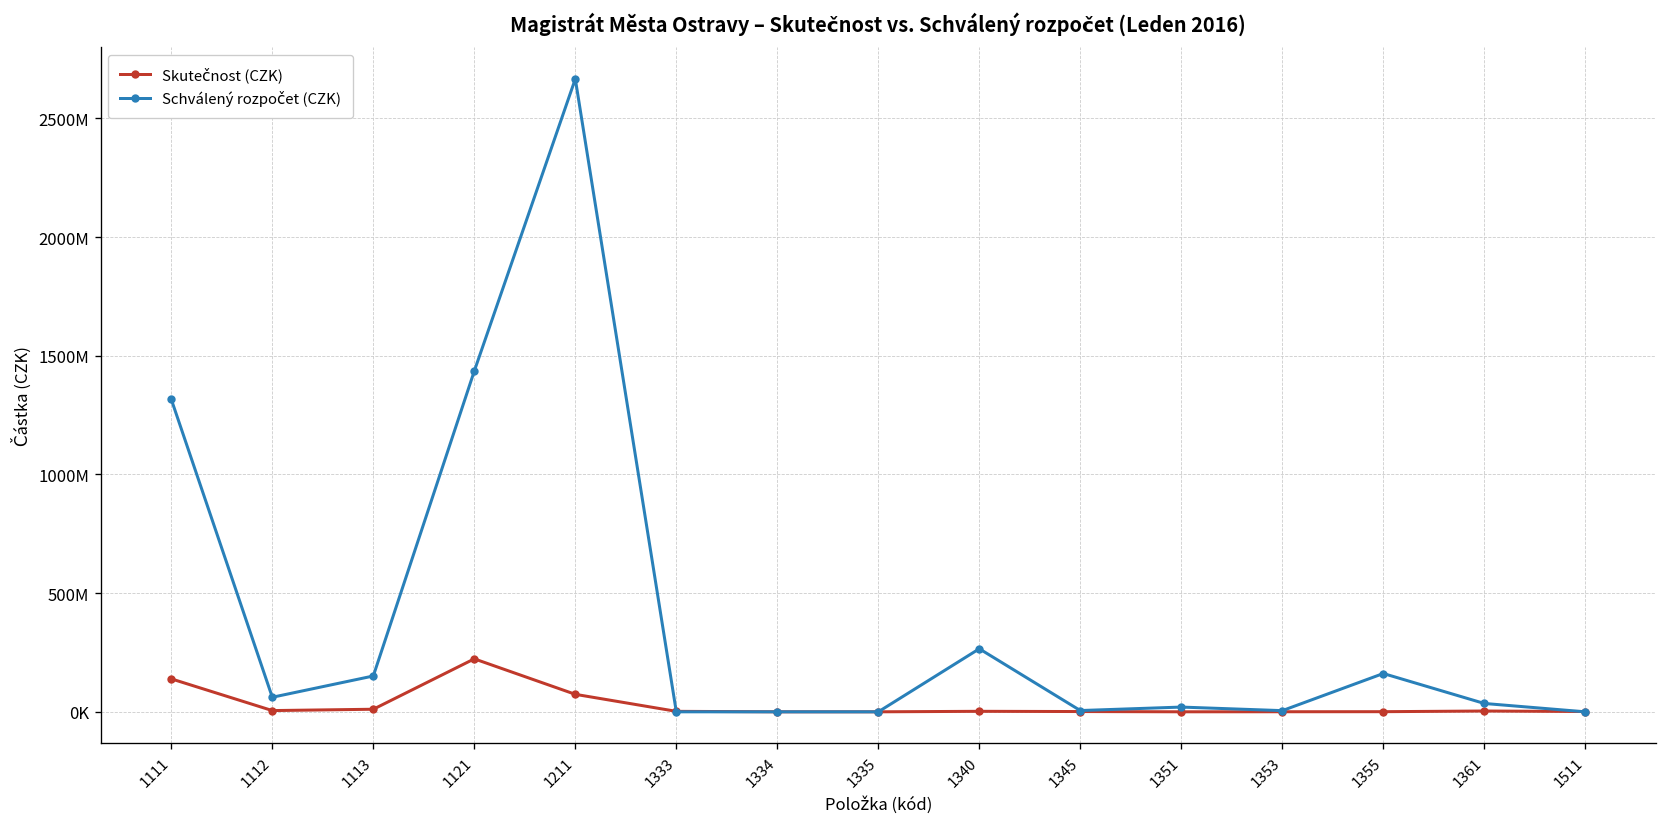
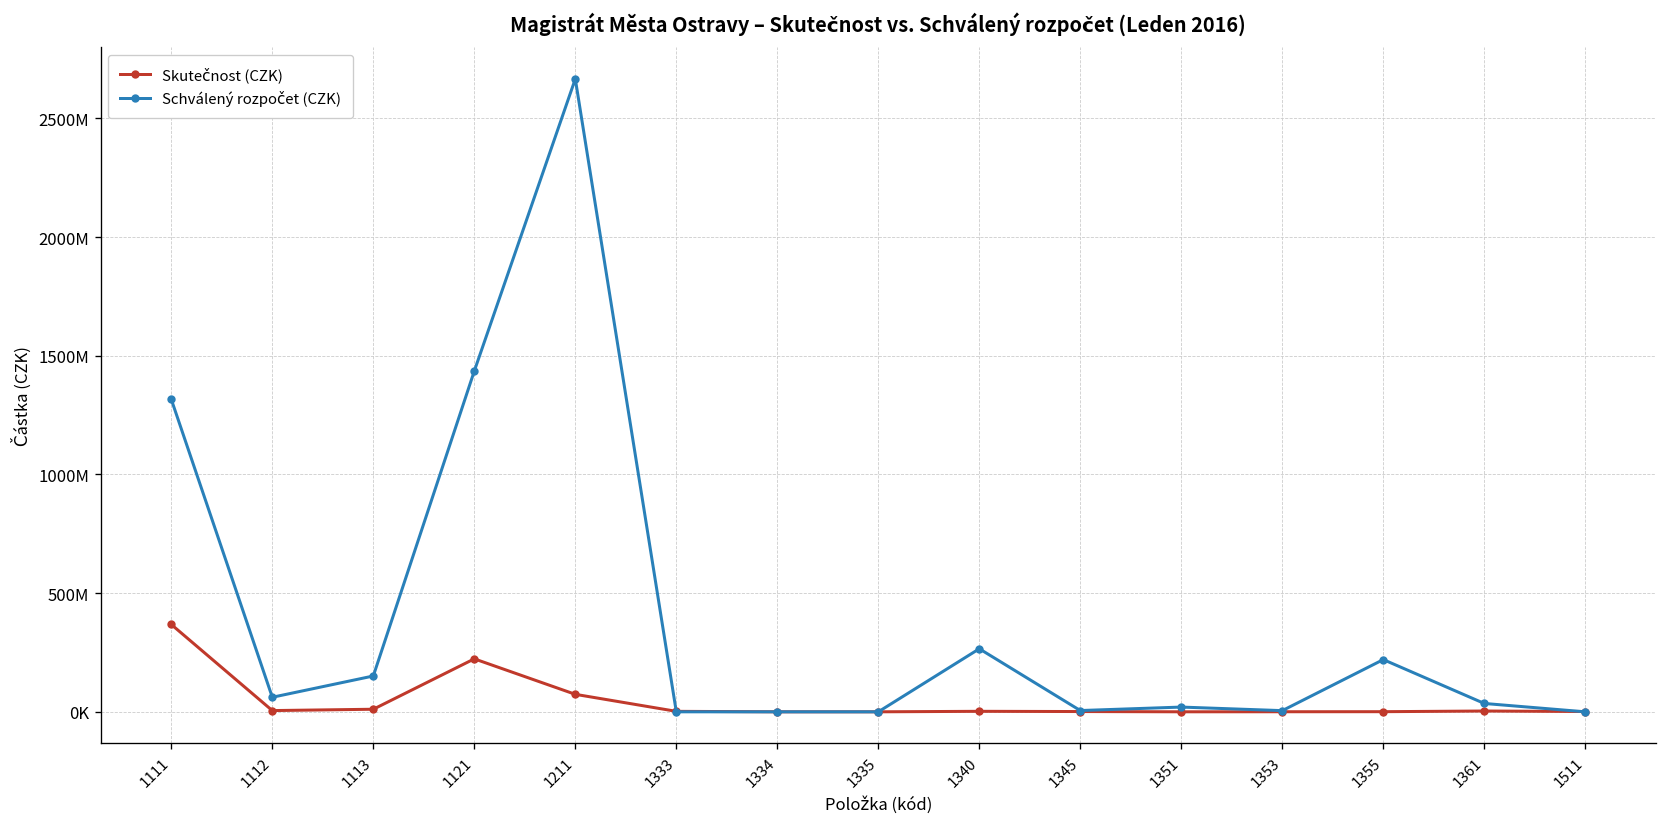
  {
    "Skutečnost (CZK)": {
-     "1111": 140000000,
+     "1111": 370000000,
      "1112": 10000000,
      "1113": 10000000,
      "1121": 220000000,
      "1211": 70000000,
      "1340": 0,
      "1351": 0,
      "1355": 0,
      "1361": 0
    },
    "Schválený rozpočet (CZK)": {
      "1111": 1320000000,
      "1112": 60000000,
      "1113": 150000000,
      "1121": 1440000000,
      "1211": 2670000000,
      "1340": 270000000,
      "1351": 20000000,
-     "1355": 160000000,
+     "1355": 220000000,
      "1361": 40000000
    }
  }
